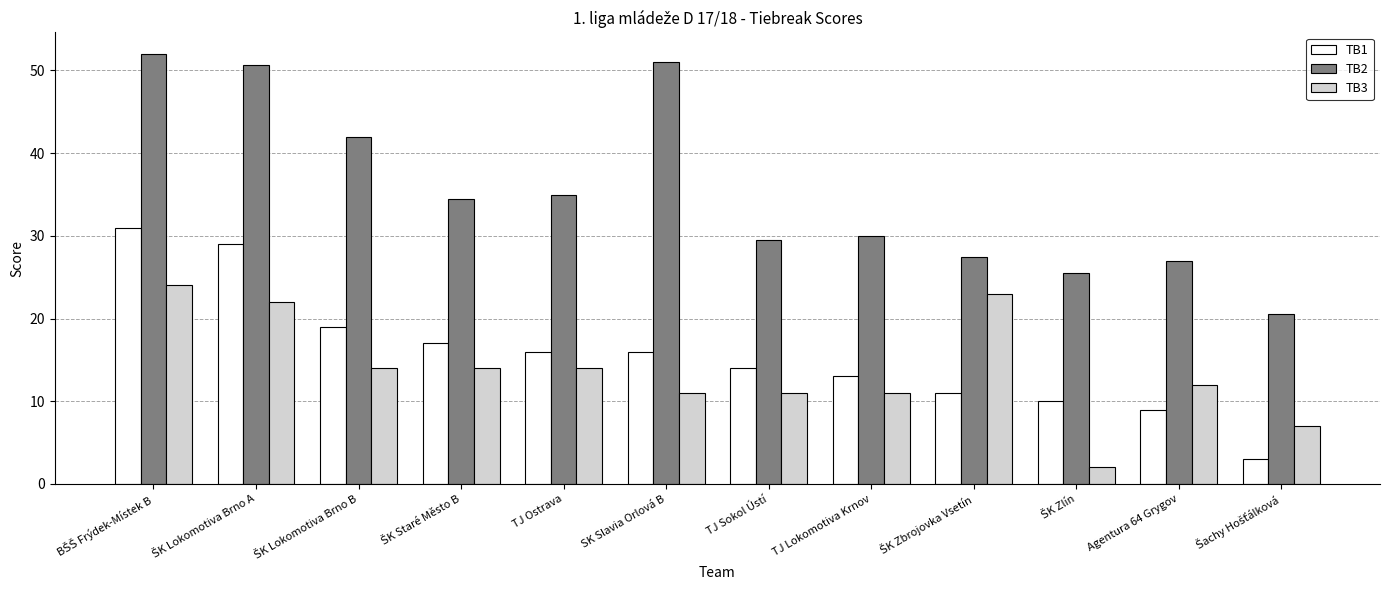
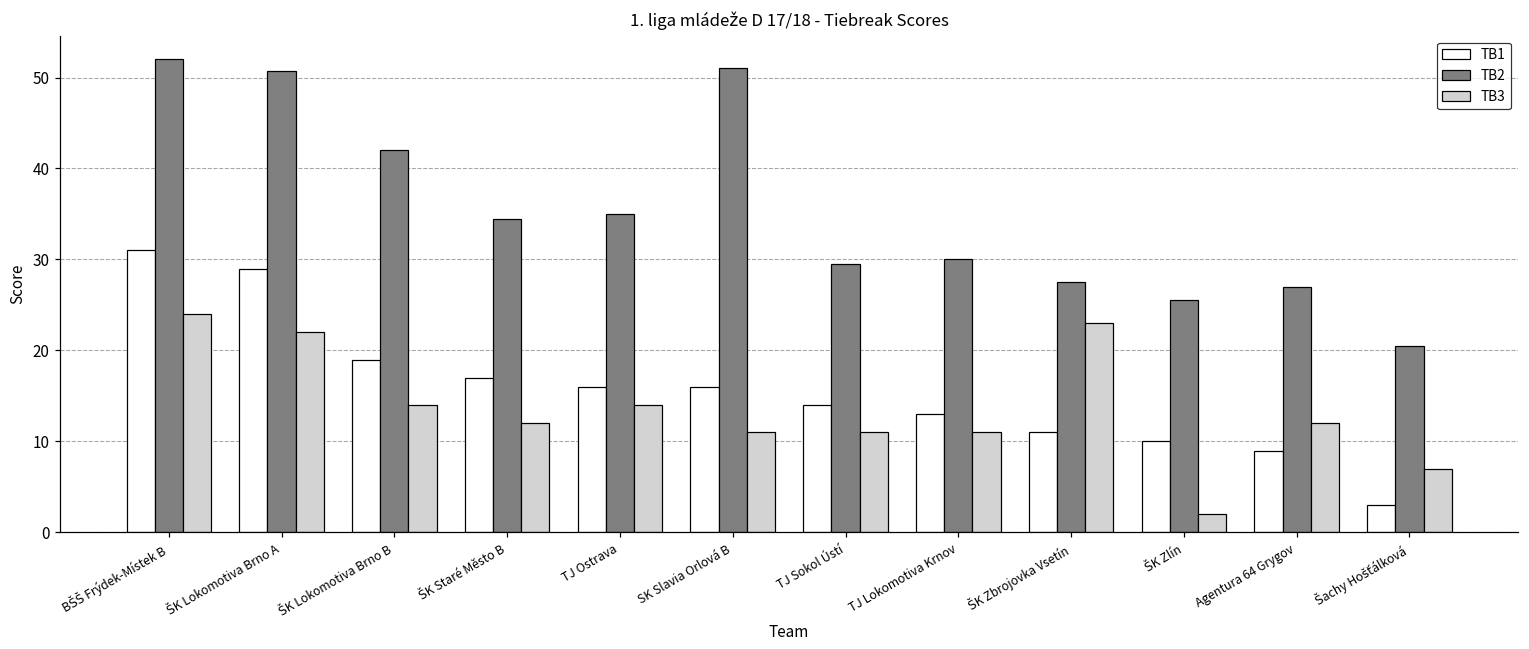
  {
    "TB1": {
      "BŠŠ Frýdek-Místek B": 31,
      "ŠK Lokomotiva Brno A": 29,
      "ŠK Lokomotiva Brno B": 19,
      "ŠK Staré Město B": 17,
      "TJ Ostrava": 16,
      "SK Slavia Orlová B": 16,
      "TJ Sokol Ústí": 14,
      "TJ Lokomotiva Krnov": 13,
      "ŠK Zbrojovka Vsetín": 11,
      "ŠK Zlín": 10,
      "Agentura 64 Grygov": 9,
      "Šachy Hošťálková": 3
    },
    "TB2": {
      "BŠŠ Frýdek-Místek B": 52,
      "ŠK Lokomotiva Brno A": 51,
      "ŠK Lokomotiva Brno B": 42,
      "ŠK Staré Město B": 35,
      "TJ Ostrava": 35,
      "SK Slavia Orlová B": 51,
      "TJ Sokol Ústí": 30,
      "TJ Lokomotiva Krnov": 30,
      "ŠK Zbrojovka Vsetín": 28,
      "ŠK Zlín": 26,
      "Agentura 64 Grygov": 27,
      "Šachy Hošťálková": 21
    },
    "TB3": {
      "BŠŠ Frýdek-Místek B": 24,
      "ŠK Lokomotiva Brno A": 22,
      "ŠK Lokomotiva Brno B": 14,
-     "ŠK Staré Město B": 14,
+     "ŠK Staré Město B": 12,
      "TJ Ostrava": 14,
      "SK Slavia Orlová B": 11,
      "TJ Sokol Ústí": 11,
      "TJ Lokomotiva Krnov": 11,
      "ŠK Zbrojovka Vsetín": 23,
      "ŠK Zlín": 2,
      "Agentura 64 Grygov": 12,
      "Šachy Hošťálková": 7
    }
  }
